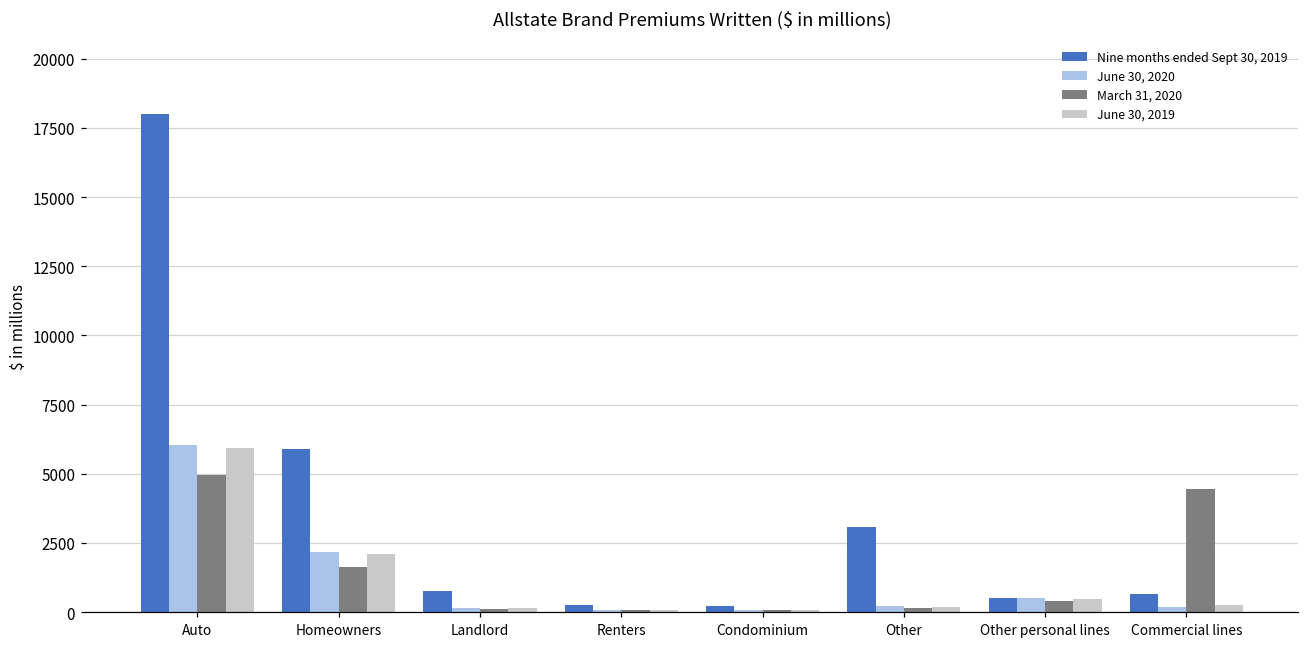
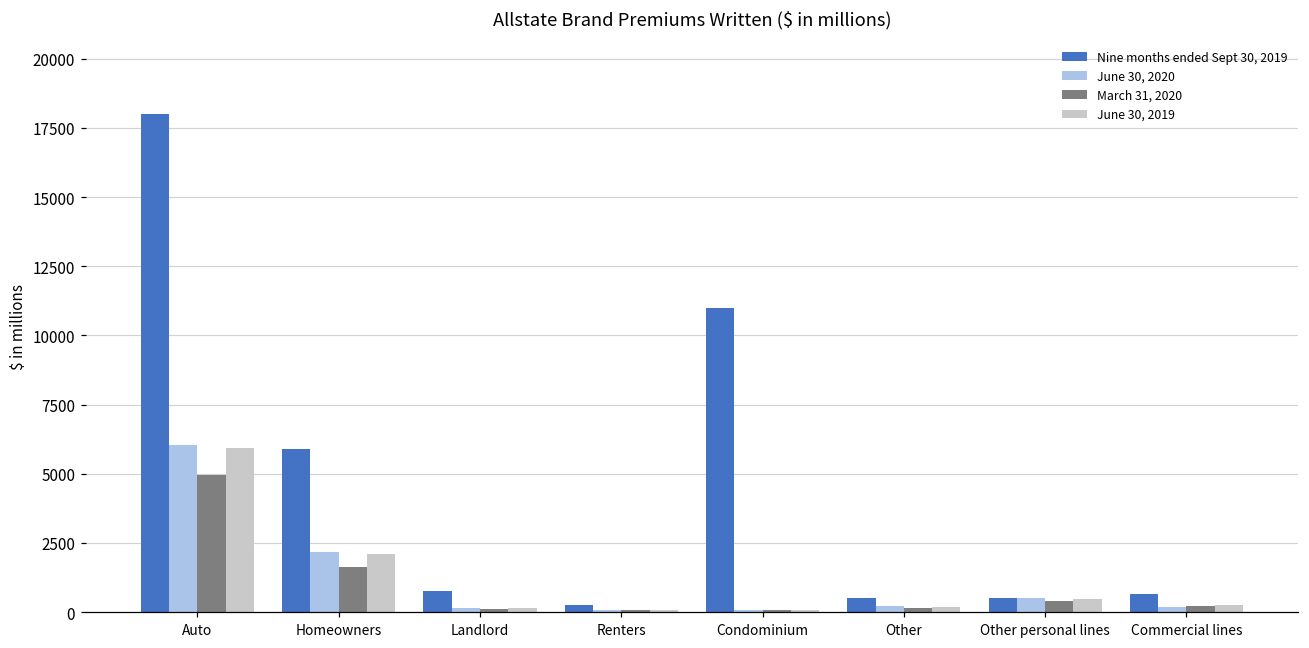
  {
    "Nine months ended Sept 30, 2019": {
      "Auto": 18000,
      "Homeowners": 5900,
      "Landlord": 800,
      "Renters": 200,
-     "Condominium": 200,
-     "Other": 3100,
+     "Condominium": 11000,
+     "Other": 500,
      "Other personal lines": 500,
      "Commercial lines": 700
    },
    "March 31, 2020": {
      "Auto": 5000,
      "Homeowners": 1600,
      "Landlord": 100,
      "Other": 200,
      "Other personal lines": 400,
-     "Commercial lines": 4400
+     "Commercial lines": 200
    }
  }
